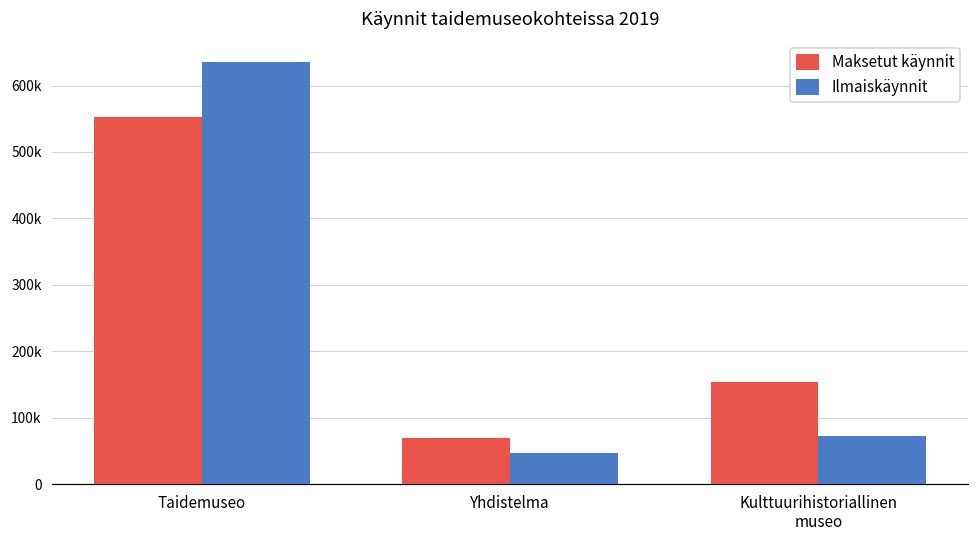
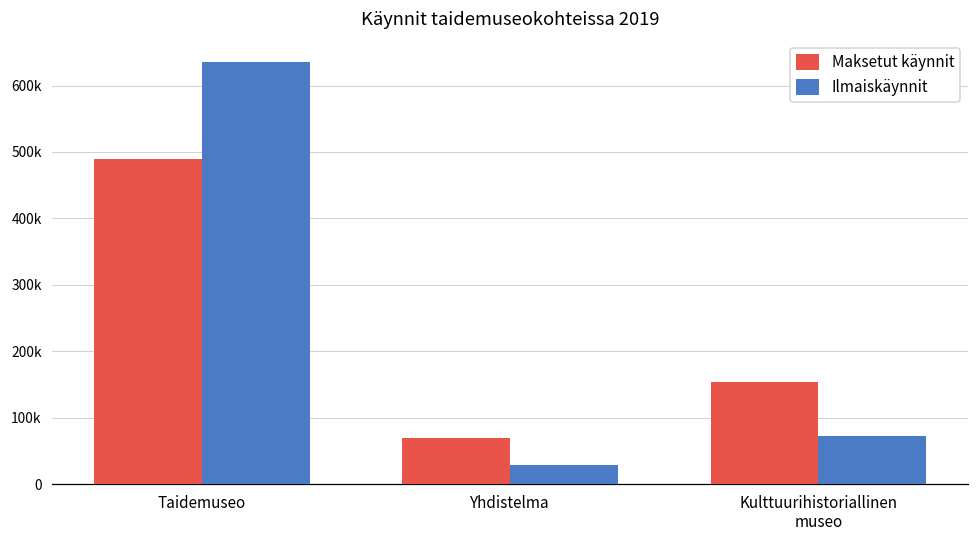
  {
    "Maksetut käynnit": {
-     "Taidemuseo": 550000,
+     "Taidemuseo": 490000,
      "Yhdistelma": 70000,
      "Kulttuurihistoriallinen museo": 150000
    },
    "Ilmaiskäynnit": {
      "Taidemuseo": 640000,
-     "Yhdistelma": 50000,
+     "Yhdistelma": 30000,
      "Kulttuurihistoriallinen museo": 70000
    }
  }
